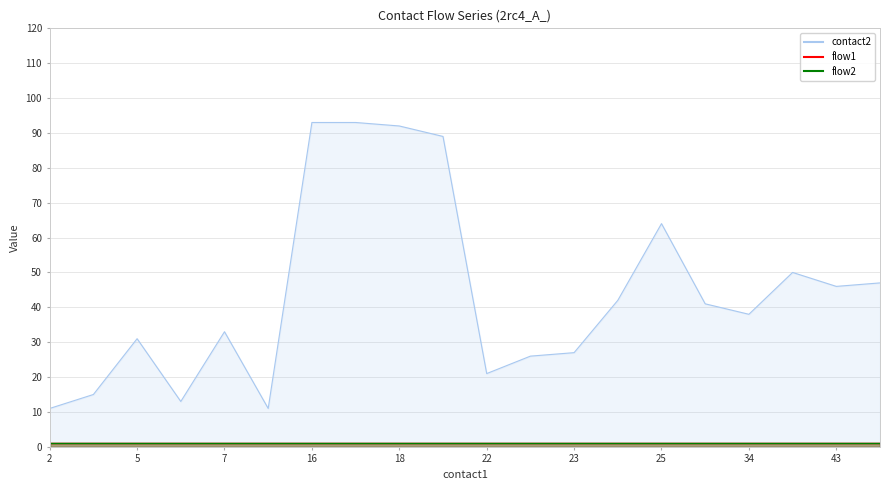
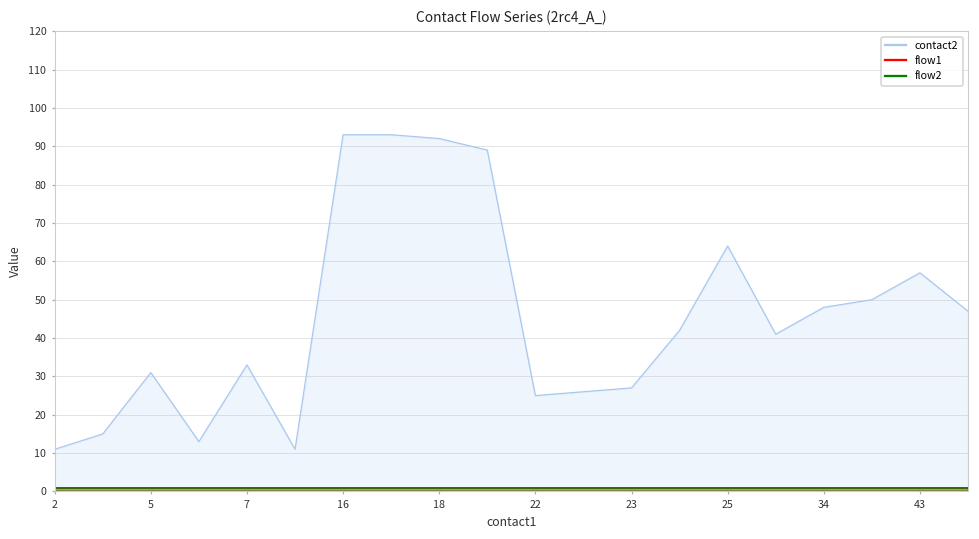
  {
    "contact2": {
      "2": 11,
      "16": 93,
      "18": 92,
-     "22": 21,
+     "22": 25,
      "23": 27,
      "25": 64,
-     "34": 38,
-     "43": 46
+     "34": 48,
+     "43": 57
    },
    "flow2": {
      "2": 1,
      "16": 1,
      "18": 1,
      "22": 1,
      "23": 1,
      "25": 1,
      "34": 1,
      "43": 1
    }
  }
